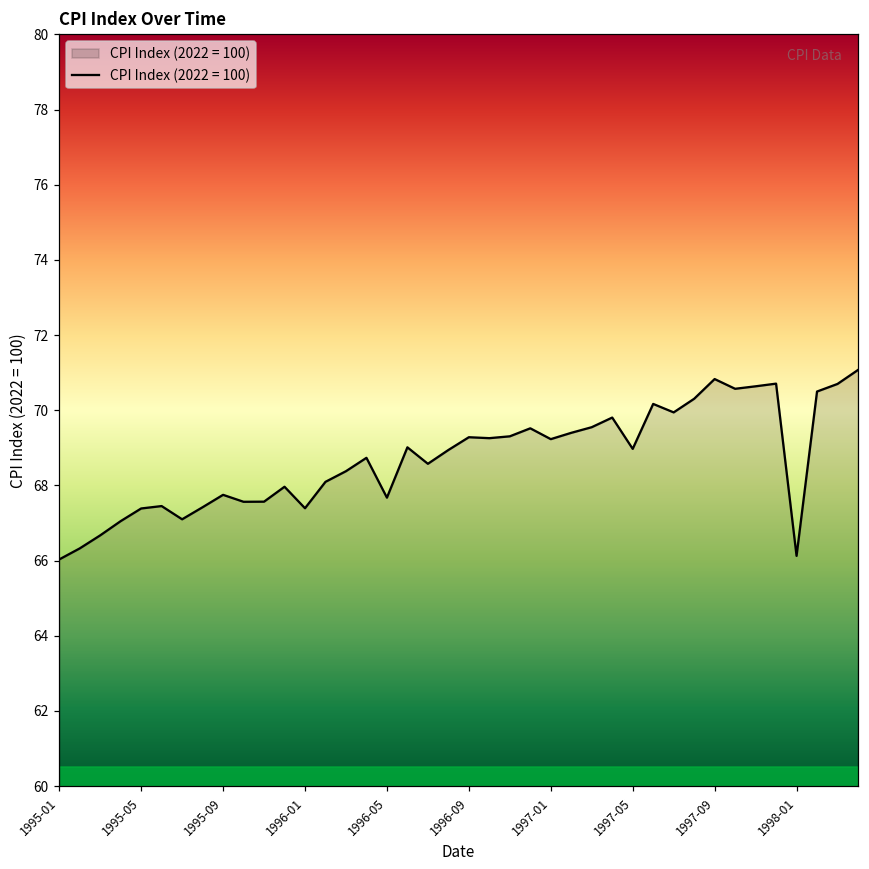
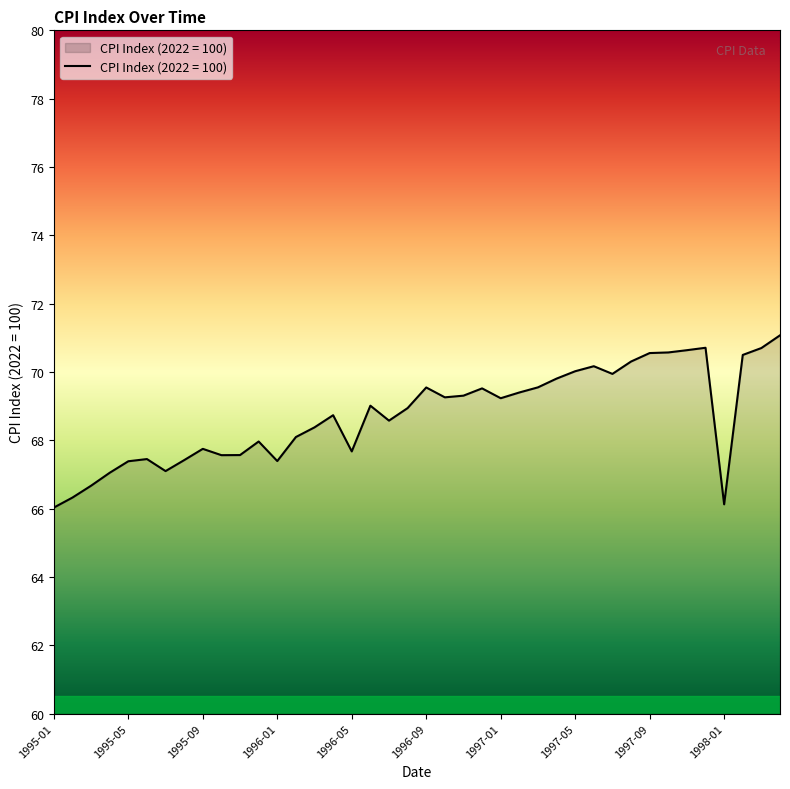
  {
    "1995-01": 66.0,
    "1995-05": 67.4,
    "1995-09": 67.7,
    "1996-01": 67.4,
    "1996-05": 67.7,
-   "1996-09": 69.3,
+   "1996-09": 69.5,
    "1997-01": 69.2,
-   "1997-05": 69.0,
-   "1997-09": 70.8,
+   "1997-05": 70.0,
+   "1997-09": 70.6,
    "1998-01": 66.1
  }
